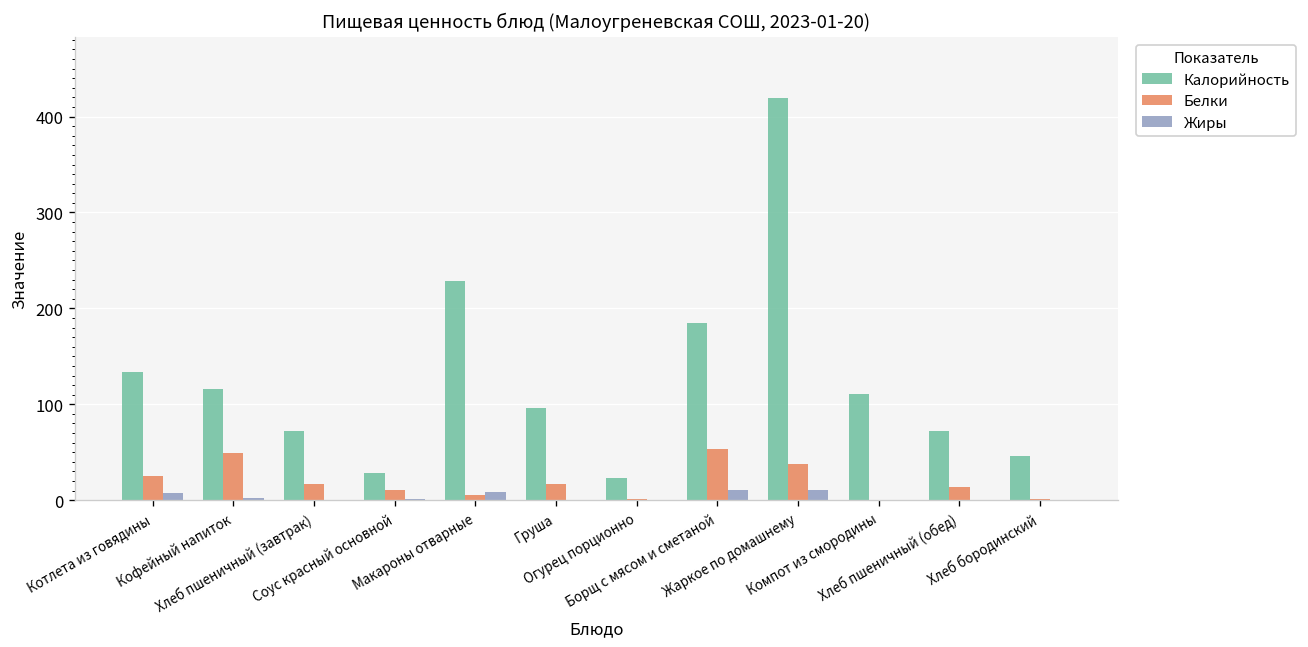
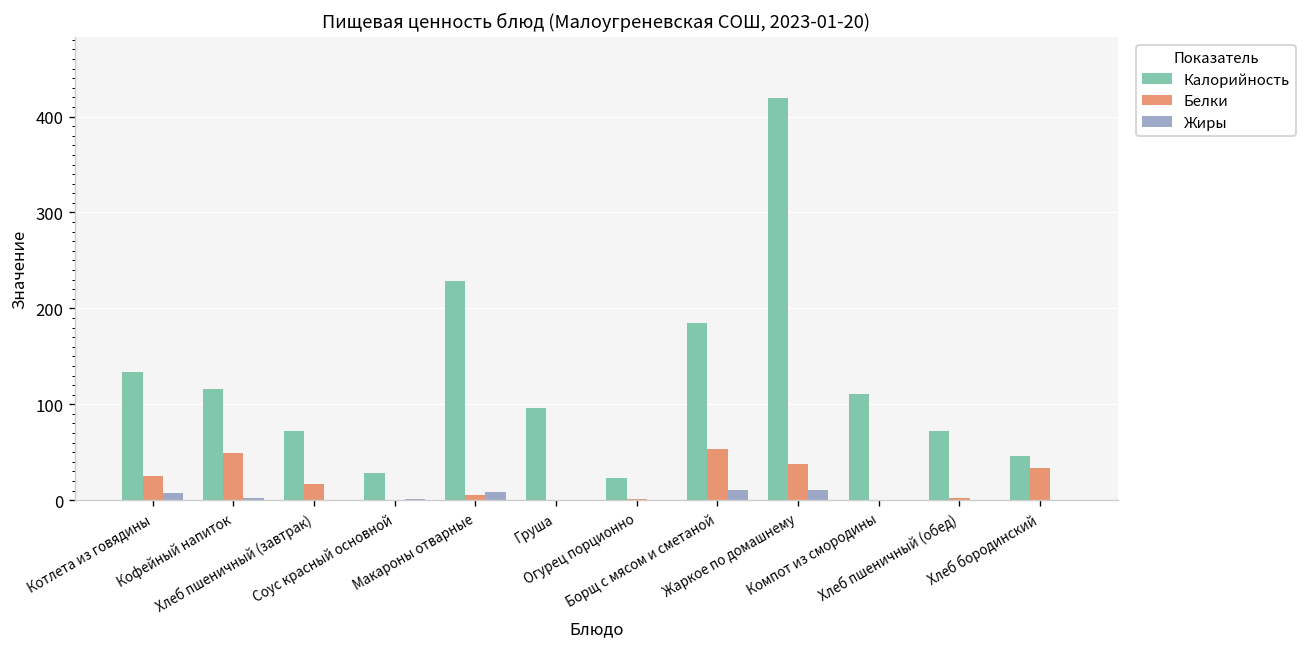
  {
    "Белки": {
      "Котлета из говядины": 30,
      "Кофейный напиток": 50,
      "Хлеб пшеничный (завтрак)": 20,
-     "Соус красный основной": 10,
+     "Соус красный основной": 0,
      "Макароны отварные": 0,
-     "Груша": 20,
+     "Груша": 0,
      "Борщ с мясом и сметаной": 50,
      "Жаркое по домашнему": 40,
-     "Хлеб пшеничный (обед)": 10,
-     "Хлеб бородинский": 0
+     "Хлеб пшеничный (обед)": 0,
+     "Хлеб бородинский": 30
    }
  }
